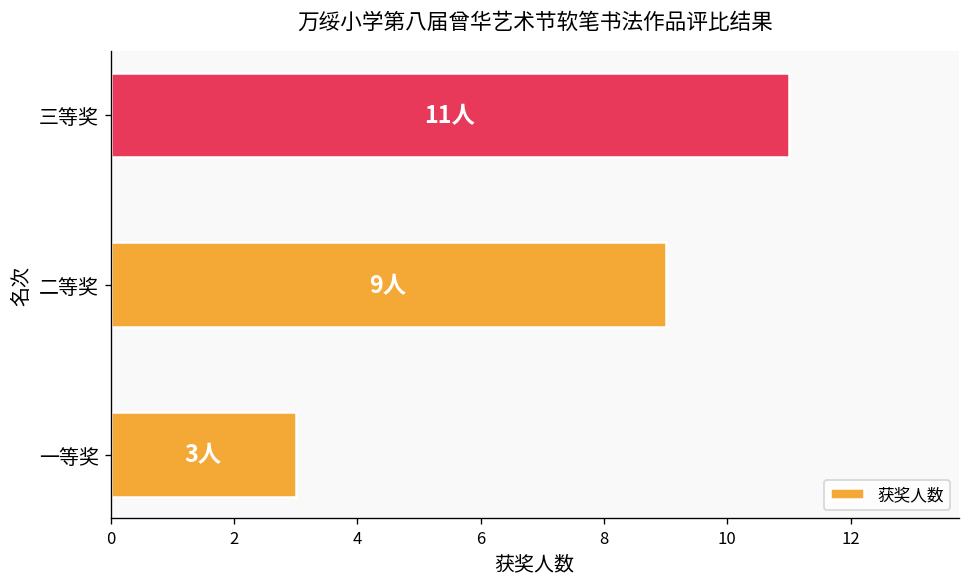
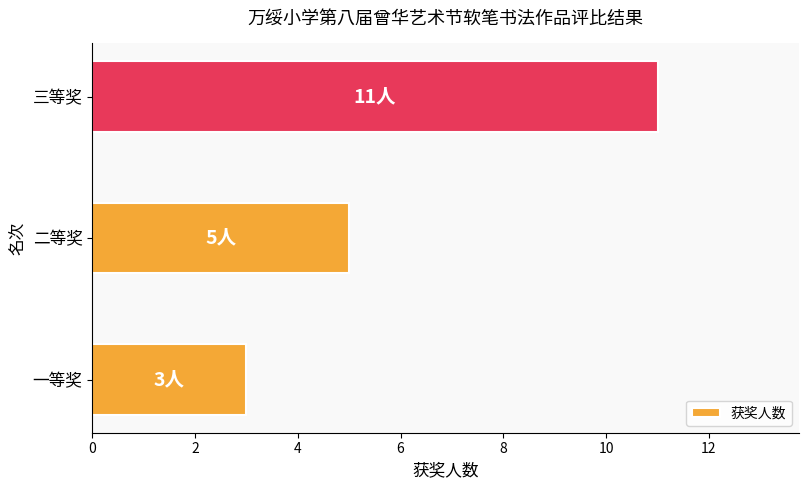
  {
    "三等奖": "11人",
-   "二等奖": "9人",
+   "二等奖": "5人",
    "一等奖": "3人"
  }
